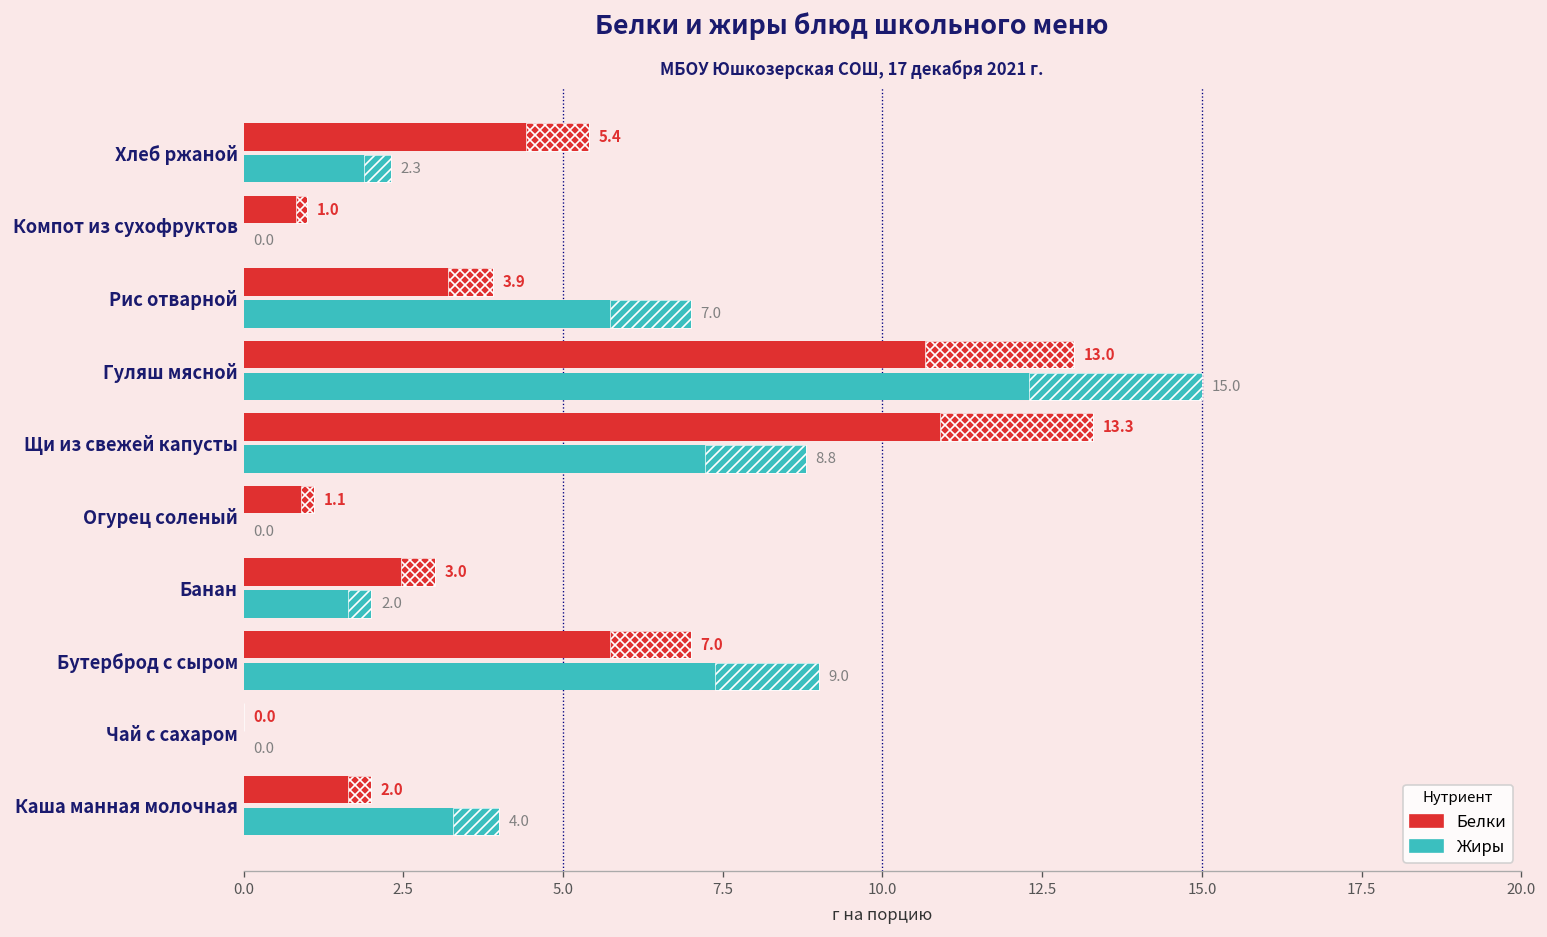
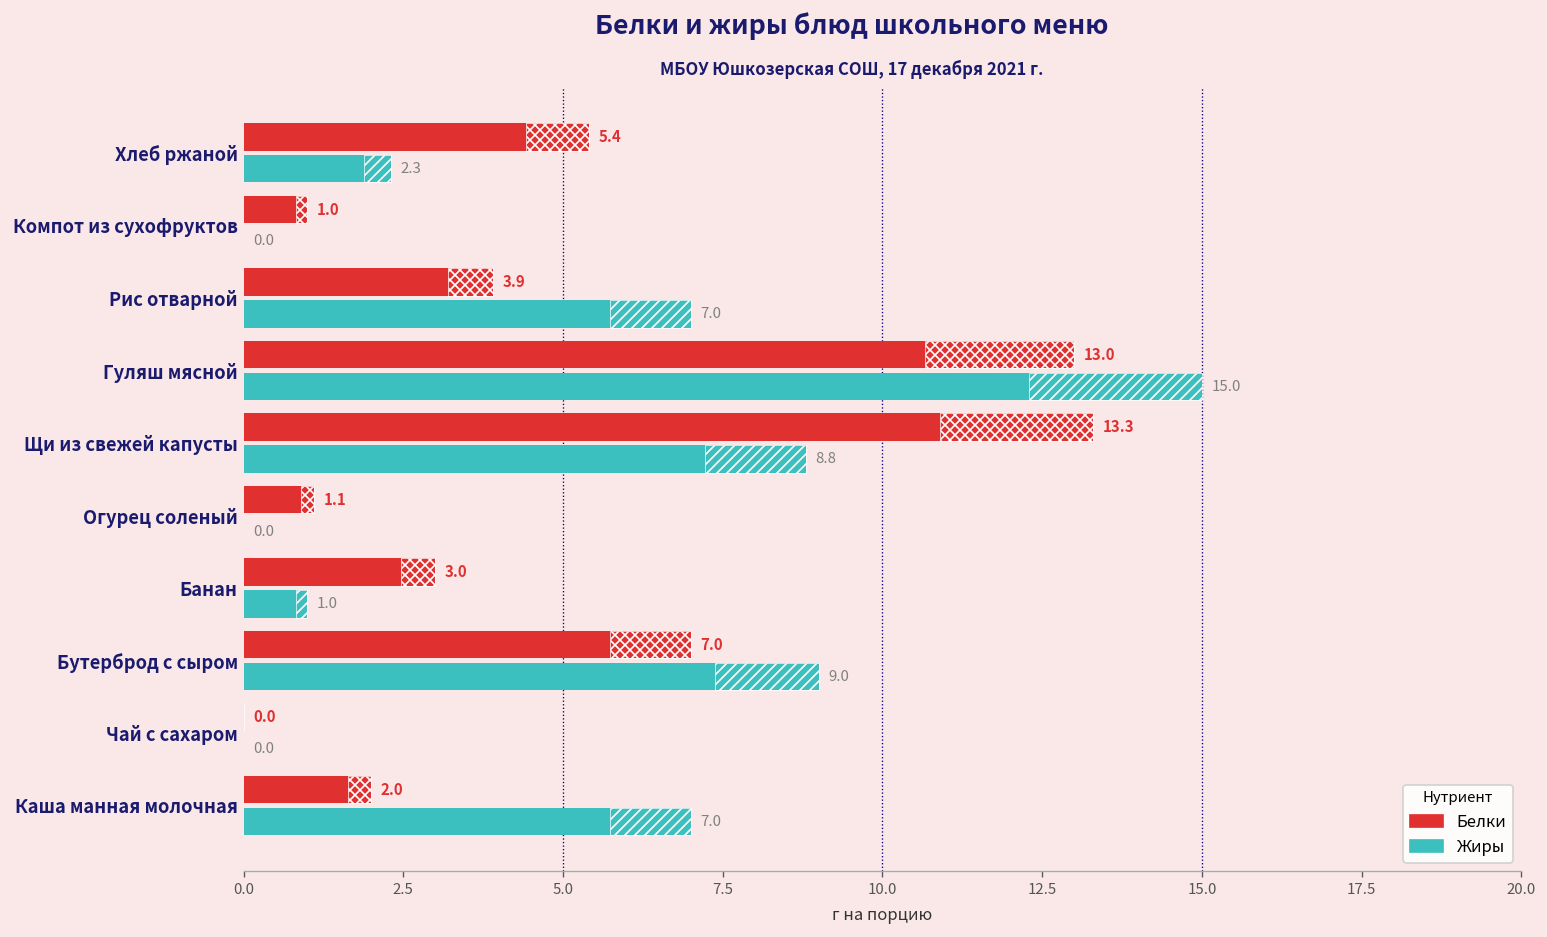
  {
    "Белки": {
      "Хлеб ржаной": 5.4,
      "Компот из сухофруктов": 1.0,
      "Рис отварной": 3.9,
      "Гуляш мясной": 13.0,
      "Щи из свежей капусты": 13.3,
      "Огурец соленый": 1.1,
      "Банан": 3.0,
      "Бутерброд с сыром": 7.0,
      "Чай с сахаром": 0.0,
      "Каша манная молочная": 2.0
    },
    "Жиры": {
      "Хлеб ржаной": 2.3,
      "Компот из сухофруктов": 0.0,
      "Рис отварной": 7.0,
      "Гуляш мясной": 15.0,
      "Щи из свежей капусты": 8.8,
      "Огурец соленый": 0.0,
-     "Банан": 2.0,
+     "Банан": 1.0,
      "Бутерброд с сыром": 9.0,
      "Чай с сахаром": 0.0,
-     "Каша манная молочная": 4.0
+     "Каша манная молочная": 7.0
    }
  }
